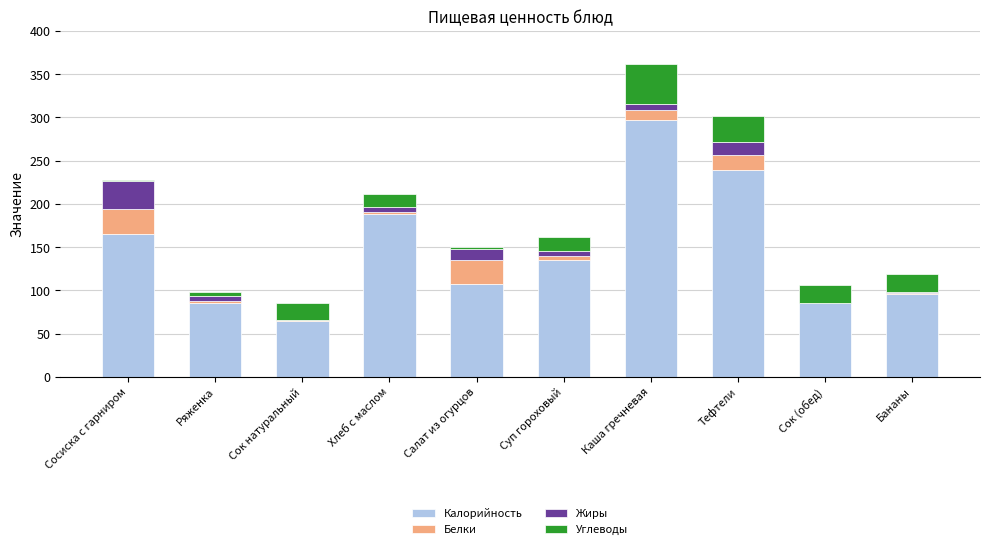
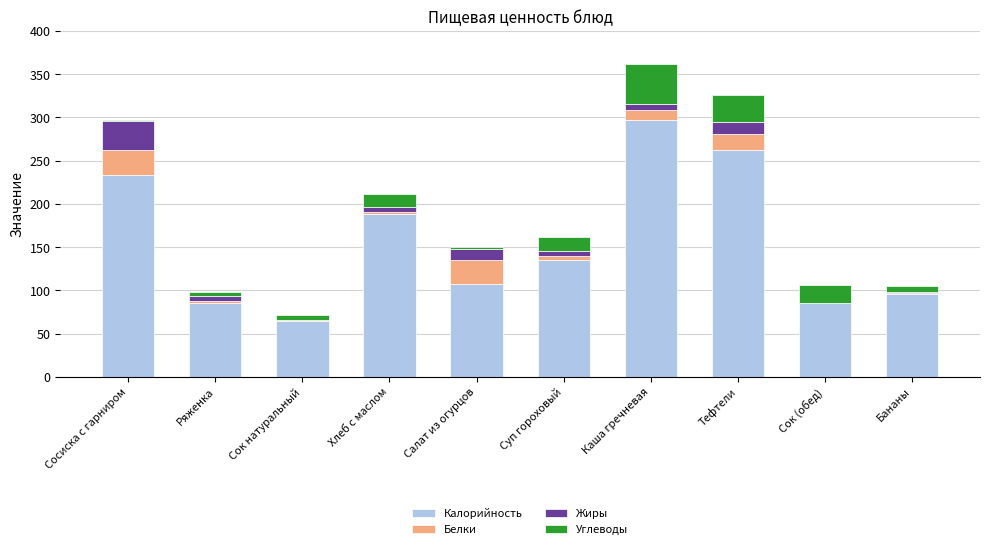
  {
    "Калорийность": {
-     "Сосиска с гарниром": 170,
+     "Сосиска с гарниром": 230,
      "Ряженка": 90,
      "Сок натуральный": 70,
      "Хлеб с маслом": 190,
      "Салат из огурцов": 110,
      "Суп гороховый": 130,
      "Каша гречневая": 300,
-     "Тефтели": 240,
+     "Тефтели": 260,
      "Сок (обед)": 90,
      "Бананы": 100
    },
    "Белки": {
      "Сосиска с гарниром": 30,
      "Ряженка": 0,
      "Салат из огурцов": 30,
      "Суп гороховый": 10,
      "Каша гречневая": 10,
      "Тефтели": 20
    },
    "Жиры": {
      "Сосиска с гарниром": 30,
      "Ряженка": 10,
      "Сок натуральный": 0,
      "Хлеб с маслом": 10,
      "Салат из огурцов": 10,
      "Суп гороховый": 10,
      "Каша гречневая": 10,
      "Тефтели": 10,
      "Сок (обед)": 0
    },
    "Углеводы": {
      "Ряженка": 0,
-     "Сок натуральный": 20,
+     "Сок натуральный": 10,
      "Хлеб с маслом": 20,
      "Суп гороховый": 20,
      "Каша гречневая": 50,
      "Тефтели": 30,
      "Сок (обед)": 20,
-     "Бананы": 20
+     "Бананы": 10
    }
  }
